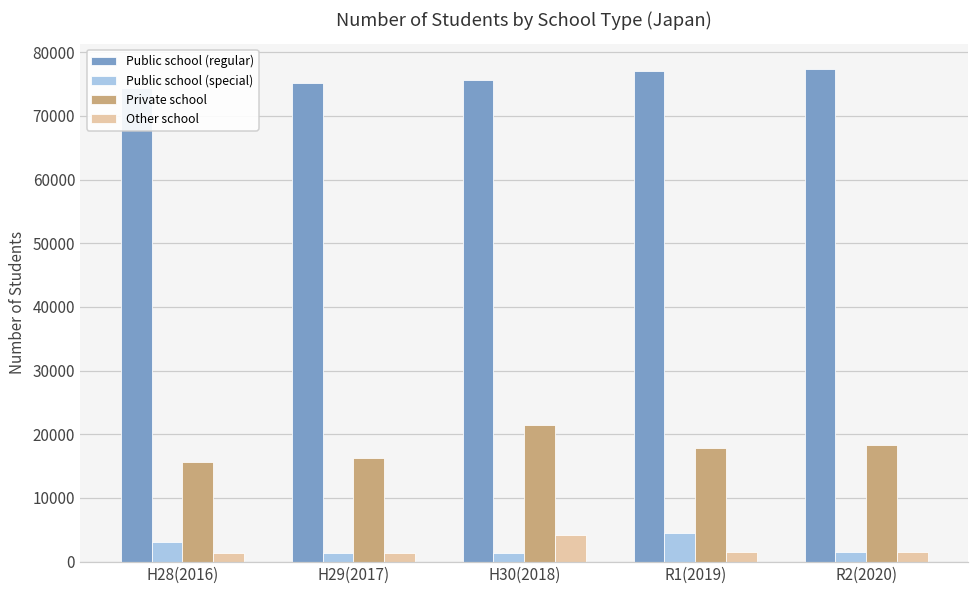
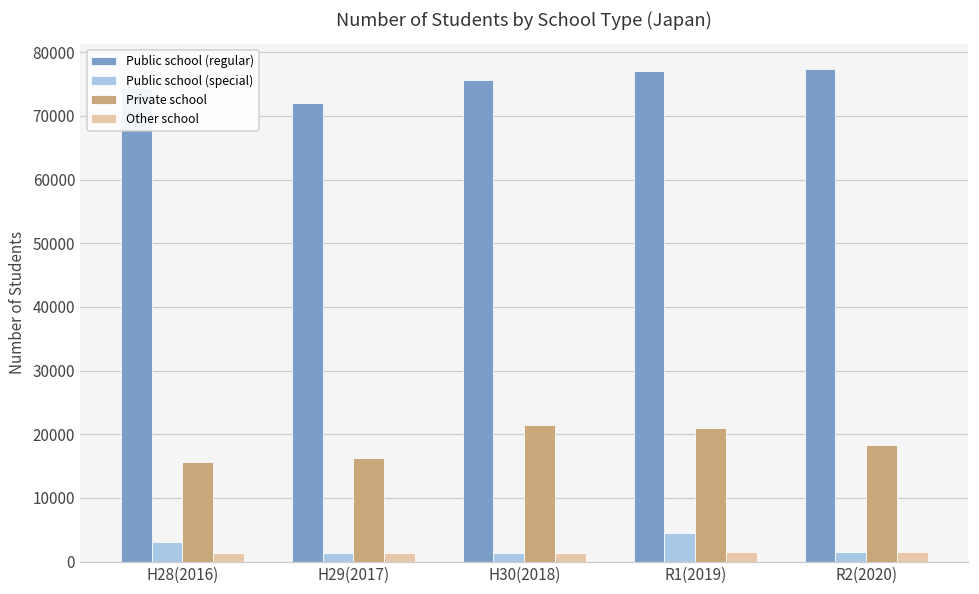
  {
    "Public school (regular)": {
-     "H29(2017)": 75000,
+     "H29(2017)": 72000,
      "H30(2018)": 76000,
      "R1(2019)": 77000,
      "R2(2020)": 77000
    },
    "Public school (special)": {
      "H28(2016)": 3000,
      "H29(2017)": 1000,
      "H30(2018)": 1000,
      "R1(2019)": 4000,
      "R2(2020)": 1000
    },
    "Private school": {
      "H28(2016)": 16000,
      "H29(2017)": 16000,
      "H30(2018)": 21000,
-     "R1(2019)": 18000,
+     "R1(2019)": 21000,
      "R2(2020)": 18000
    },
    "Other school": {
      "H28(2016)": 1000,
      "H29(2017)": 1000,
-     "H30(2018)": 4000,
+     "H30(2018)": 1000,
      "R1(2019)": 1000,
      "R2(2020)": 1000
    }
  }
